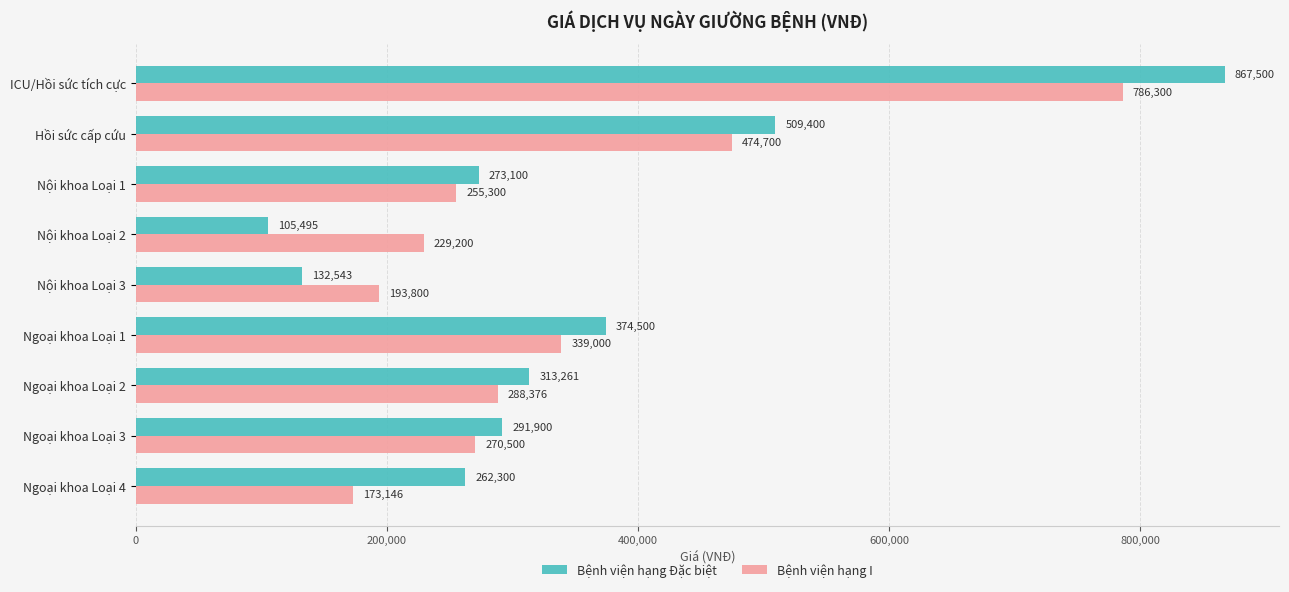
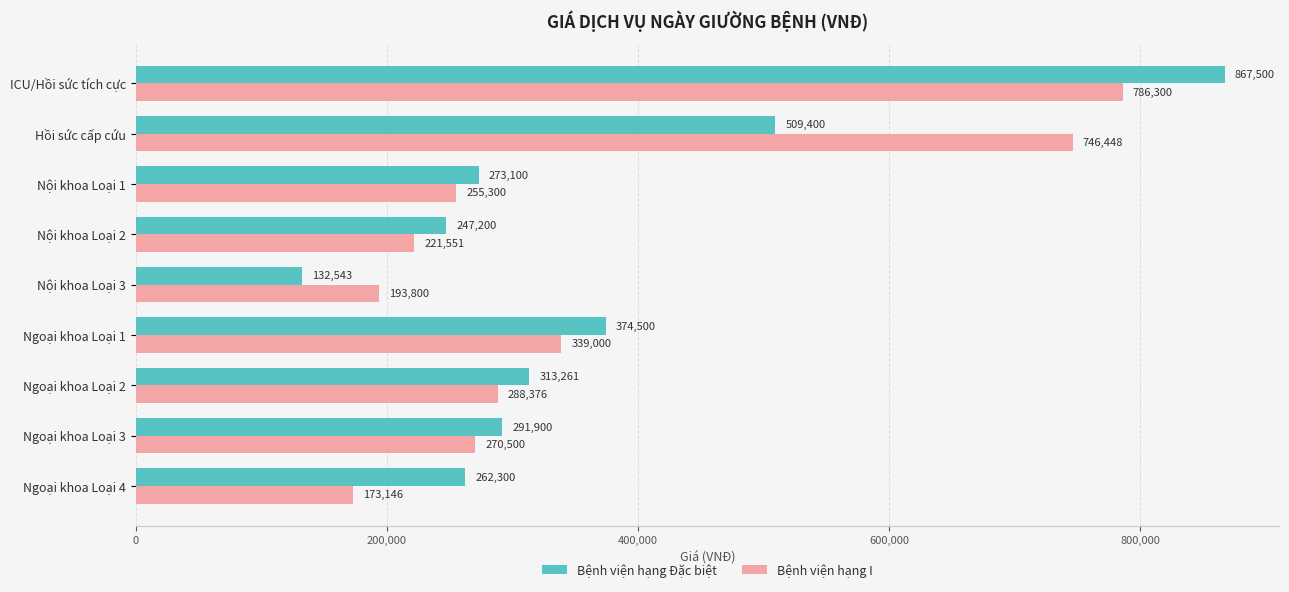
  {
    "Bệnh viện hạng Đặc biệt": {
      "ICU/Hồi sức tích cực": "867,500",
      "Hồi sức cấp cứu": "509,400",
      "Nội khoa Loại 1": "273,100",
-     "Nội khoa Loại 2": "105,495",
+     "Nội khoa Loại 2": "247,200",
      "Nội khoa Loại 3": "132,543",
      "Ngoại khoa Loại 1": "374,500",
      "Ngoại khoa Loại 2": "313,261",
      "Ngoại khoa Loại 3": "291,900",
      "Ngoại khoa Loại 4": "262,300"
    },
    "Bệnh viện hạng I": {
      "ICU/Hồi sức tích cực": "786,300",
-     "Hồi sức cấp cứu": "474,700",
+     "Hồi sức cấp cứu": "746,448",
      "Nội khoa Loại 1": "255,300",
-     "Nội khoa Loại 2": "229,200",
+     "Nội khoa Loại 2": "221,551",
      "Nội khoa Loại 3": "193,800",
      "Ngoại khoa Loại 1": "339,000",
      "Ngoại khoa Loại 2": "288,376",
      "Ngoại khoa Loại 3": "270,500",
      "Ngoại khoa Loại 4": "173,146"
    }
  }
